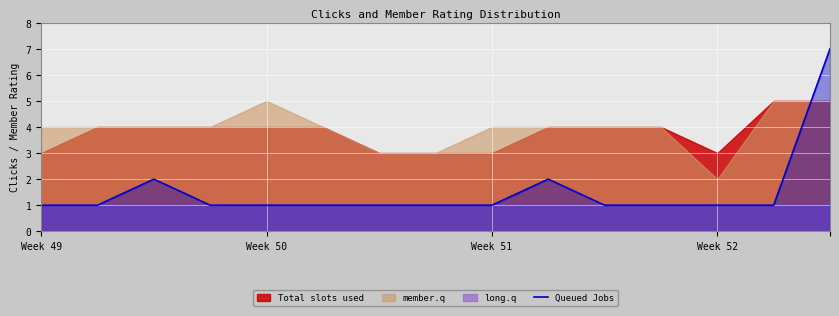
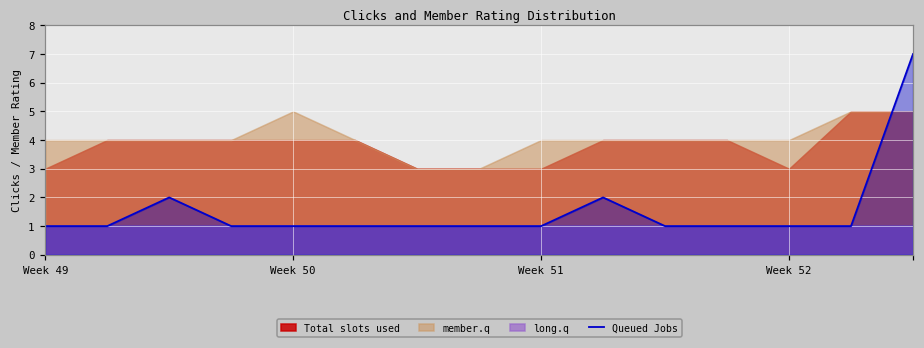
  {
    "Total slots used": {
      "Week 49": 3,
      "Week 50": 4,
      "Week 51": 3,
      "Week 52": 3
    },
    "member.q": {
      "Week 49": 4,
      "Week 50": 5,
      "Week 51": 4,
-     "Week 52": 2
+     "Week 52": 4
    }
  }
